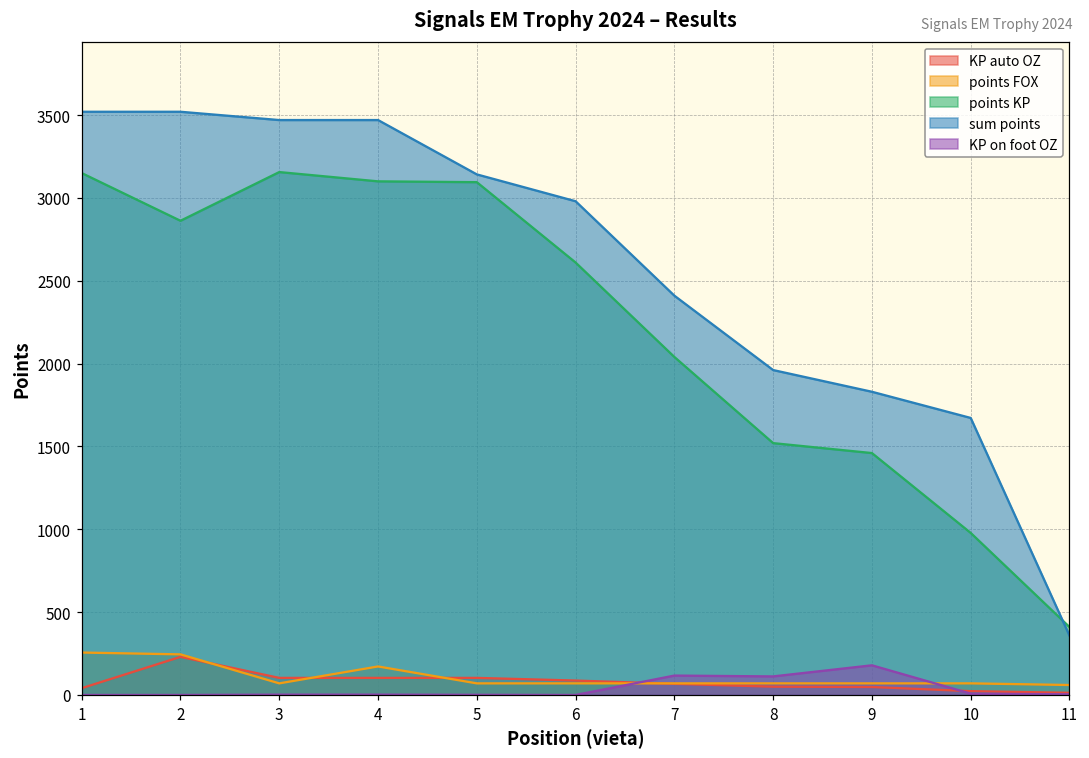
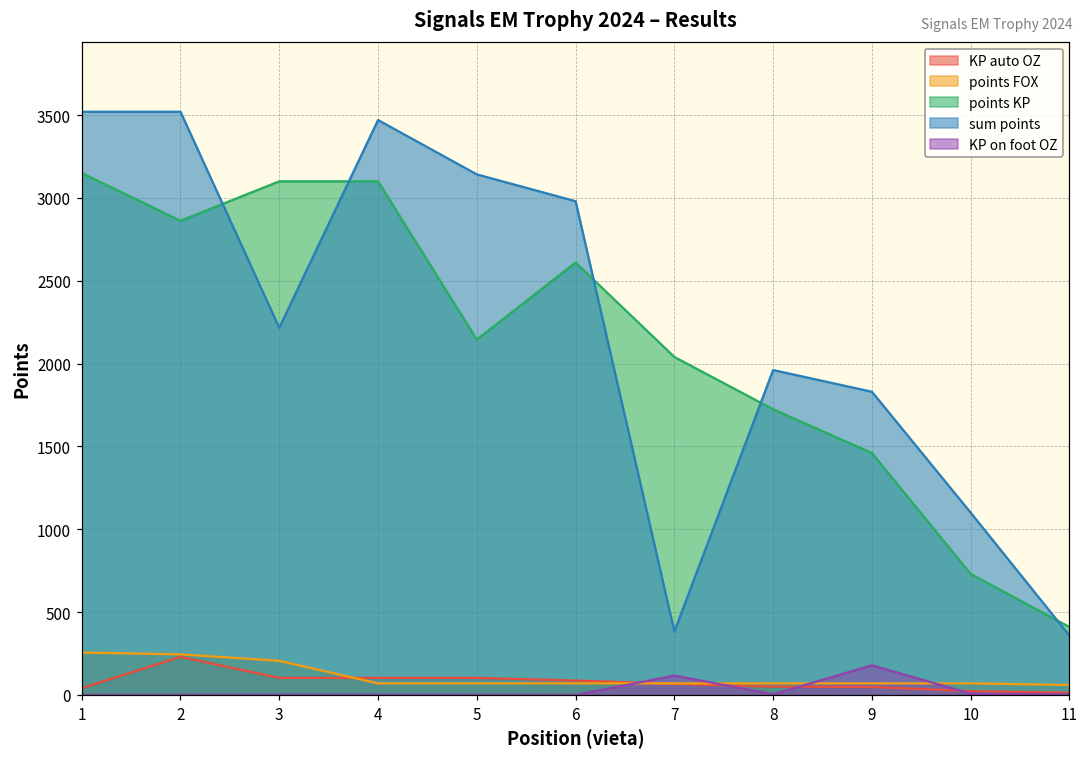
  {
    "KP auto OZ": {
      "1": 40,
      "3": 100,
      "4": 100,
      "5": 100,
      "8": 50,
      "9": 50
    },
    "points FOX": {
      "1": 260,
-     "3": 70,
-     "4": 170,
+     "3": 210,
+     "4": 70,
      "5": 70,
      "8": 70,
      "9": 70,
      "10": 70,
      "11": 60
    },
    "points KP": {
      "1": 3150,
      "2": 2860,
-     "3": 3160,
+     "3": 3100,
      "4": 3100,
-     "5": 3100,
+     "5": 2150,
      "6": 2610,
      "7": 2040,
-     "8": 1520,
+     "8": 1720,
      "9": 1460,
-     "10": 980,
+     "10": 730,
      "11": 410
    },
    "sum points": {
      "1": 3520,
      "2": 3520,
-     "3": 3470,
+     "3": 2220,
      "4": 3470,
      "5": 3140,
      "6": 2980,
-     "7": 2410,
+     "7": 380,
      "8": 1960,
      "9": 1830,
-     "10": 1670,
+     "10": 1100,
      "11": 360
    },
    "KP on foot OZ": {
      "1": 0,
      "2": 0,
      "3": 0,
      "4": 0,
      "5": 0,
      "6": 0,
      "7": 120,
-     "8": 110,
+     "8": 0,
      "9": 180
    }
  }
